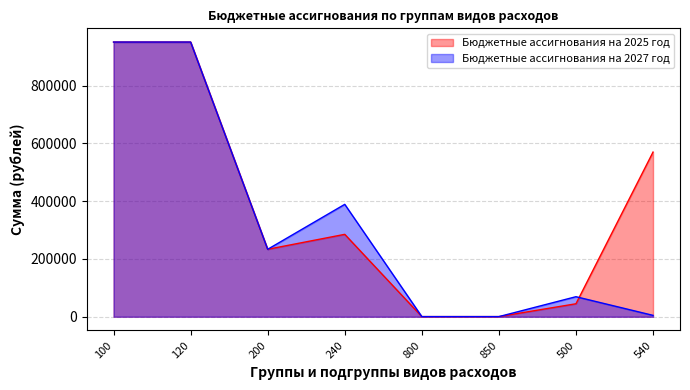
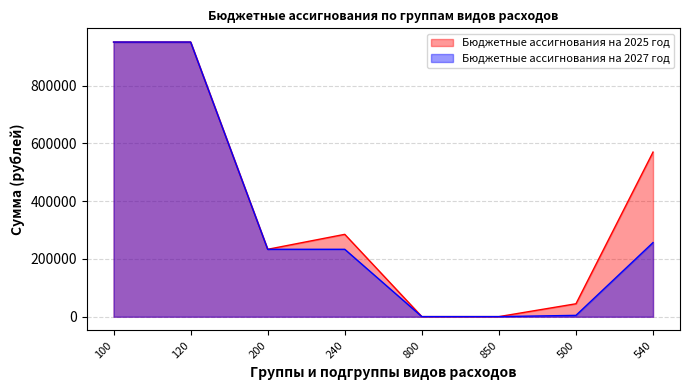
  {
    "Бюджетные ассигнования на 2025 год": {
      "240": 290000,
      "500": 40000,
      "540": 570000
    },
    "Бюджетные ассигнования на 2027 год": {
-     "240": 390000,
-     "500": 70000,
-     "540": 0
+     "240": 230000,
+     "500": 0,
+     "540": 260000
    }
  }
